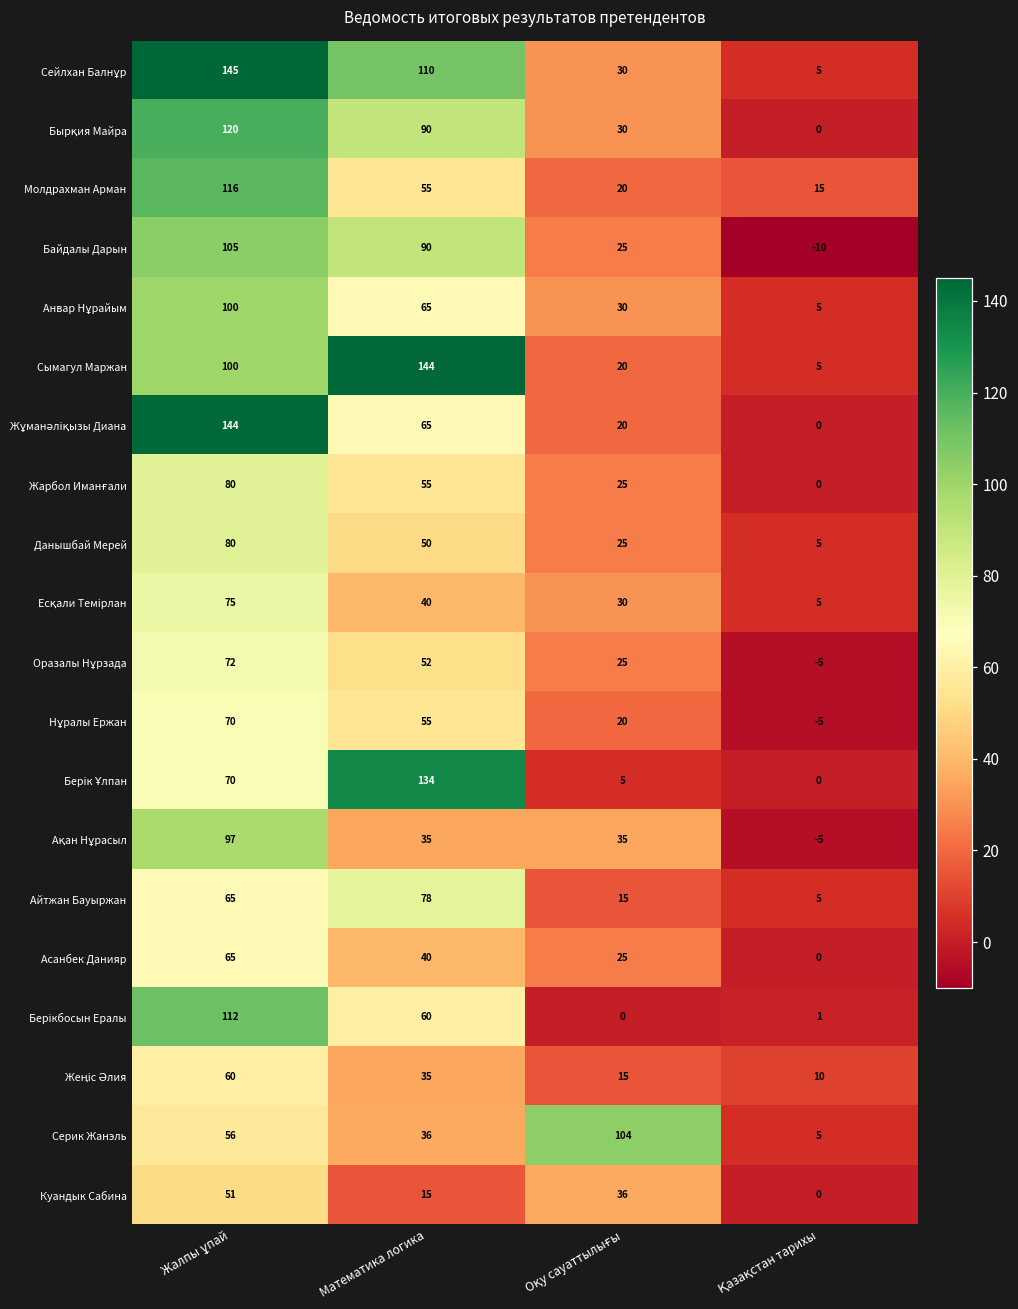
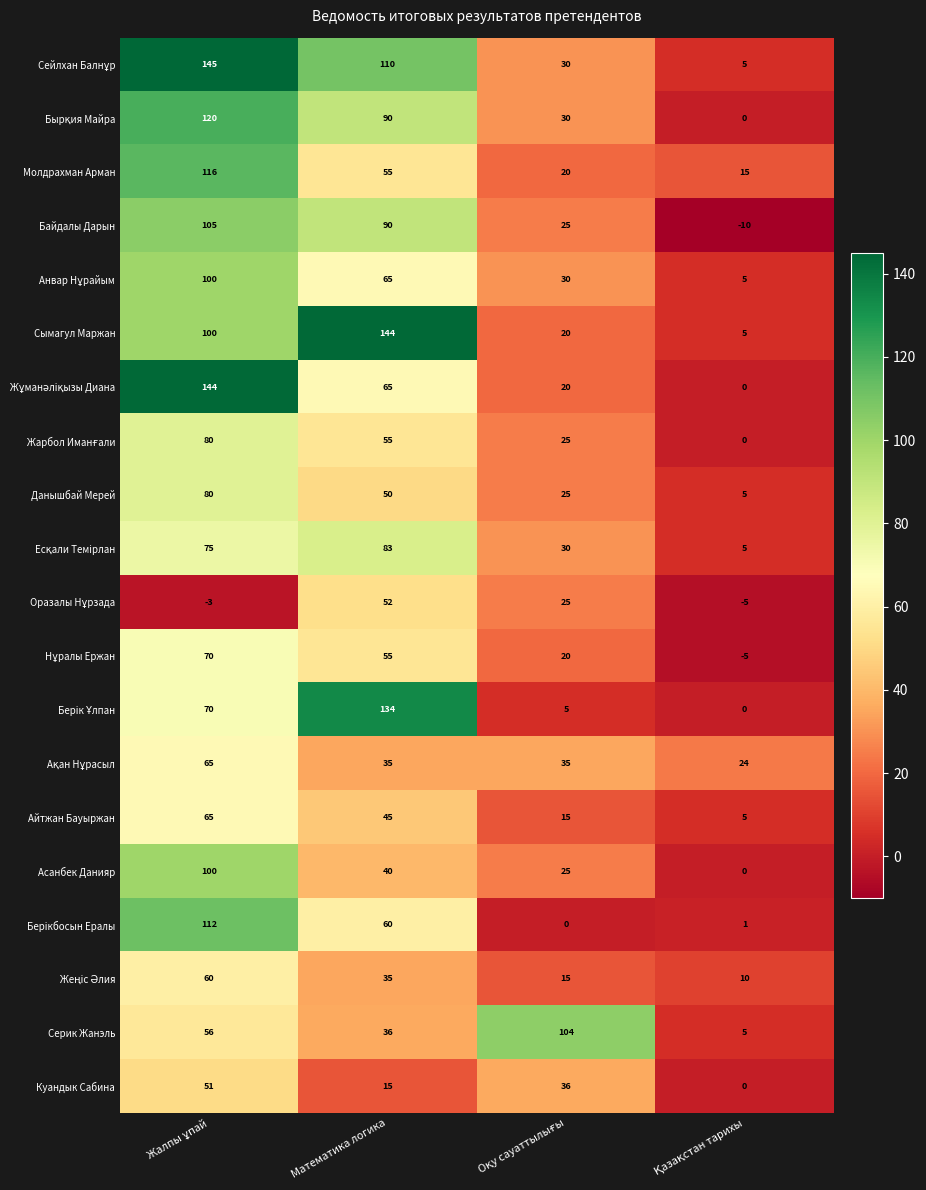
  {
    "Сейлхан Балнұр": {
      "Жалпы ұпай": 145,
      "Математика логика": 110,
      "Оқу сауаттылығы": 30,
      "Қазақстан тарихы": 5
    },
    "Бырқия Майра": {
      "Жалпы ұпай": 120,
      "Математика логика": 90,
      "Оқу сауаттылығы": 30,
      "Қазақстан тарихы": 0
    },
    "Молдрахман Арман": {
      "Жалпы ұпай": 116,
      "Математика логика": 55,
      "Оқу сауаттылығы": 20,
      "Қазақстан тарихы": 15
    },
    "Байдалы Дарын": {
      "Жалпы ұпай": 105,
      "Математика логика": 90,
      "Оқу сауаттылығы": 25,
      "Қазақстан тарихы": -10
    },
    "Анвар Нұрайым": {
      "Жалпы ұпай": 100,
      "Математика логика": 65,
      "Оқу сауаттылығы": 30,
      "Қазақстан тарихы": 5
    },
    "Сымагул Маржан": {
      "Жалпы ұпай": 100,
      "Математика логика": 144,
      "Оқу сауаттылығы": 20,
      "Қазақстан тарихы": 5
    },
    "Жұманәліқызы Диана": {
      "Жалпы ұпай": 144,
      "Математика логика": 65,
      "Оқу сауаттылығы": 20,
      "Қазақстан тарихы": 0
    },
    "Жарбол Иманғали": {
      "Жалпы ұпай": 80,
      "Математика логика": 55,
      "Оқу сауаттылығы": 25,
      "Қазақстан тарихы": 0
    },
    "Данышбай Мерей": {
      "Жалпы ұпай": 80,
      "Математика логика": 50,
      "Оқу сауаттылығы": 25,
      "Қазақстан тарихы": 5
    },
    "Есқали Темірлан": {
      "Жалпы ұпай": 75,
-     "Математика логика": 40,
+     "Математика логика": 83,
      "Оқу сауаттылығы": 30,
      "Қазақстан тарихы": 5
    },
    "Оразалы Нұрзада": {
-     "Жалпы ұпай": 72,
+     "Жалпы ұпай": -3,
      "Математика логика": 52,
      "Оқу сауаттылығы": 25,
      "Қазақстан тарихы": -5
    },
    "Нұралы Ержан": {
      "Жалпы ұпай": 70,
      "Математика логика": 55,
      "Оқу сауаттылығы": 20,
      "Қазақстан тарихы": -5
    },
    "Берік Ұлпан": {
      "Жалпы ұпай": 70,
      "Математика логика": 134,
      "Оқу сауаттылығы": 5,
      "Қазақстан тарихы": 0
    },
    "Ақан Нұрасыл": {
-     "Жалпы ұпай": 97,
+     "Жалпы ұпай": 65,
      "Математика логика": 35,
      "Оқу сауаттылығы": 35,
-     "Қазақстан тарихы": -5
+     "Қазақстан тарихы": 24
    },
    "Айтжан Бауыржан": {
      "Жалпы ұпай": 65,
-     "Математика логика": 78,
+     "Математика логика": 45,
      "Оқу сауаттылығы": 15,
      "Қазақстан тарихы": 5
    },
    "Асанбек Данияр": {
-     "Жалпы ұпай": 65,
+     "Жалпы ұпай": 100,
      "Математика логика": 40,
      "Оқу сауаттылығы": 25,
      "Қазақстан тарихы": 0
    },
    "Берікбосын Ералы": {
      "Жалпы ұпай": 112,
      "Математика логика": 60,
      "Оқу сауаттылығы": 0,
      "Қазақстан тарихы": 1
    },
    "Жеңіс Әлия": {
      "Жалпы ұпай": 60,
      "Математика логика": 35,
      "Оқу сауаттылығы": 15,
      "Қазақстан тарихы": 10
    },
    "Серик Жанэль": {
      "Жалпы ұпай": 56,
      "Математика логика": 36,
      "Оқу сауаттылығы": 104,
      "Қазақстан тарихы": 5
    },
    "Куандык Сабина": {
      "Жалпы ұпай": 51,
      "Математика логика": 15,
      "Оқу сауаттылығы": 36,
      "Қазақстан тарихы": 0
    }
  }
